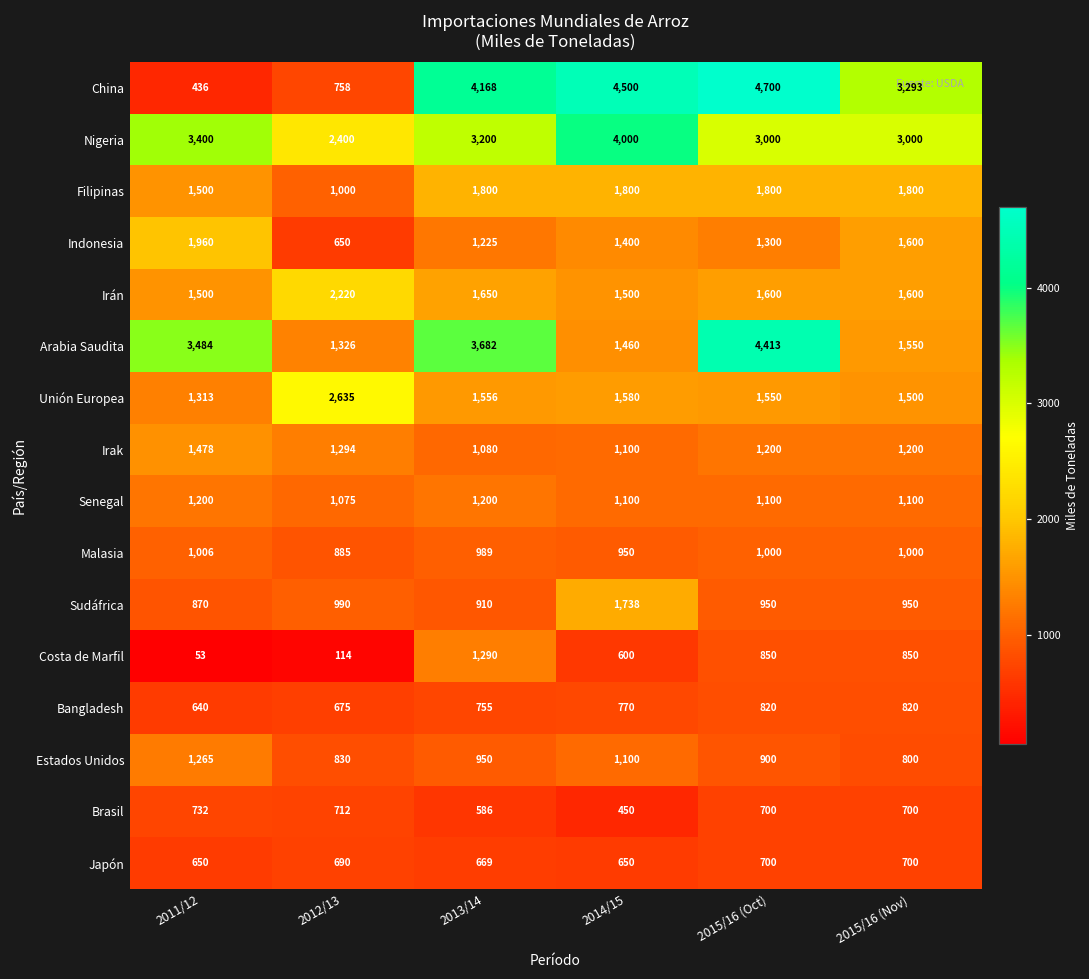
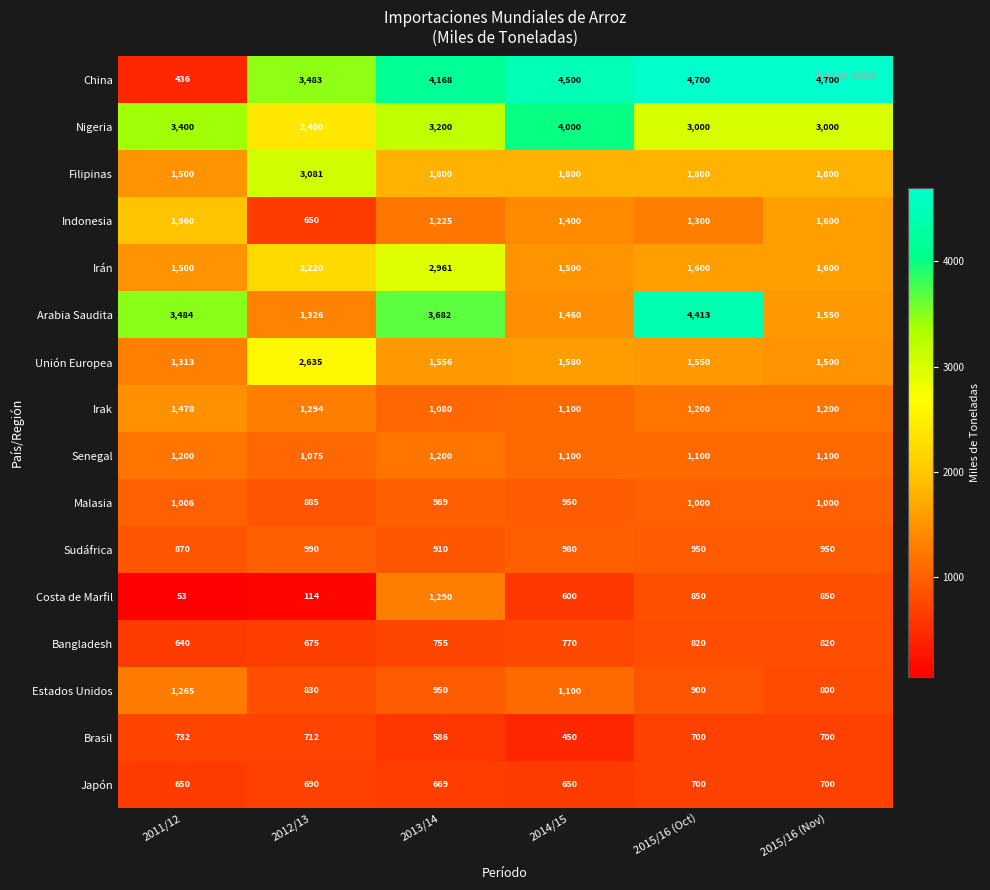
  {
    "China": {
      "2011/12": "436",
-     "2012/13": "758",
+     "2012/13": "3,483",
      "2013/14": "4,168",
      "2014/15": "4,500",
      "2015/16 (Oct)": "4,700",
-     "2015/16 (Nov)": "3,293"
+     "2015/16 (Nov)": "4,700"
    },
    "Nigeria": {
      "2011/12": "3,400",
      "2012/13": "2,400",
      "2013/14": "3,200",
      "2014/15": "4,000",
      "2015/16 (Oct)": "3,000",
      "2015/16 (Nov)": "3,000"
    },
    "Filipinas": {
      "2011/12": "1,500",
-     "2012/13": "1,000",
+     "2012/13": "3,081",
      "2013/14": "1,800",
      "2014/15": "1,800",
      "2015/16 (Oct)": "1,800",
      "2015/16 (Nov)": "1,800"
    },
    "Indonesia": {
      "2011/12": "1,960",
      "2012/13": "650",
      "2013/14": "1,225",
      "2014/15": "1,400",
      "2015/16 (Oct)": "1,300",
      "2015/16 (Nov)": "1,600"
    },
    "Irán": {
      "2011/12": "1,500",
      "2012/13": "2,220",
-     "2013/14": "1,650",
+     "2013/14": "2,961",
      "2014/15": "1,500",
      "2015/16 (Oct)": "1,600",
      "2015/16 (Nov)": "1,600"
    },
    "Arabia Saudita": {
      "2011/12": "3,484",
      "2012/13": "1,326",
      "2013/14": "3,682",
      "2014/15": "1,460",
      "2015/16 (Oct)": "4,413",
      "2015/16 (Nov)": "1,550"
    },
    "Unión Europea": {
      "2011/12": "1,313",
      "2012/13": "2,635",
      "2013/14": "1,556",
      "2014/15": "1,580",
      "2015/16 (Oct)": "1,550",
      "2015/16 (Nov)": "1,500"
    },
    "Irak": {
      "2011/12": "1,478",
      "2012/13": "1,294",
      "2013/14": "1,080",
      "2014/15": "1,100",
      "2015/16 (Oct)": "1,200",
      "2015/16 (Nov)": "1,200"
    },
    "Senegal": {
      "2011/12": "1,200",
      "2012/13": "1,075",
      "2013/14": "1,200",
      "2014/15": "1,100",
      "2015/16 (Oct)": "1,100",
      "2015/16 (Nov)": "1,100"
    },
    "Malasia": {
      "2011/12": "1,006",
      "2012/13": "885",
      "2013/14": "989",
      "2014/15": "950",
      "2015/16 (Oct)": "1,000",
      "2015/16 (Nov)": "1,000"
    },
    "Sudáfrica": {
      "2011/12": "870",
      "2012/13": "990",
      "2013/14": "910",
-     "2014/15": "1,738",
+     "2014/15": "980",
      "2015/16 (Oct)": "950",
      "2015/16 (Nov)": "950"
    },
    "Costa de Marfil": {
      "2011/12": "53",
      "2012/13": "114",
      "2013/14": "1,290",
      "2014/15": "600",
      "2015/16 (Oct)": "850",
      "2015/16 (Nov)": "850"
    },
    "Bangladesh": {
      "2011/12": "640",
      "2012/13": "675",
      "2013/14": "755",
      "2014/15": "770",
      "2015/16 (Oct)": "820",
      "2015/16 (Nov)": "820"
    },
    "Estados Unidos": {
      "2011/12": "1,265",
      "2012/13": "830",
      "2013/14": "950",
      "2014/15": "1,100",
      "2015/16 (Oct)": "900",
      "2015/16 (Nov)": "800"
    },
    "Brasil": {
      "2011/12": "732",
      "2012/13": "712",
      "2013/14": "586",
      "2014/15": "450",
      "2015/16 (Oct)": "700",
      "2015/16 (Nov)": "700"
    },
    "Japón": {
      "2011/12": "650",
      "2012/13": "690",
      "2013/14": "669",
      "2014/15": "650",
      "2015/16 (Oct)": "700",
      "2015/16 (Nov)": "700"
    }
  }
